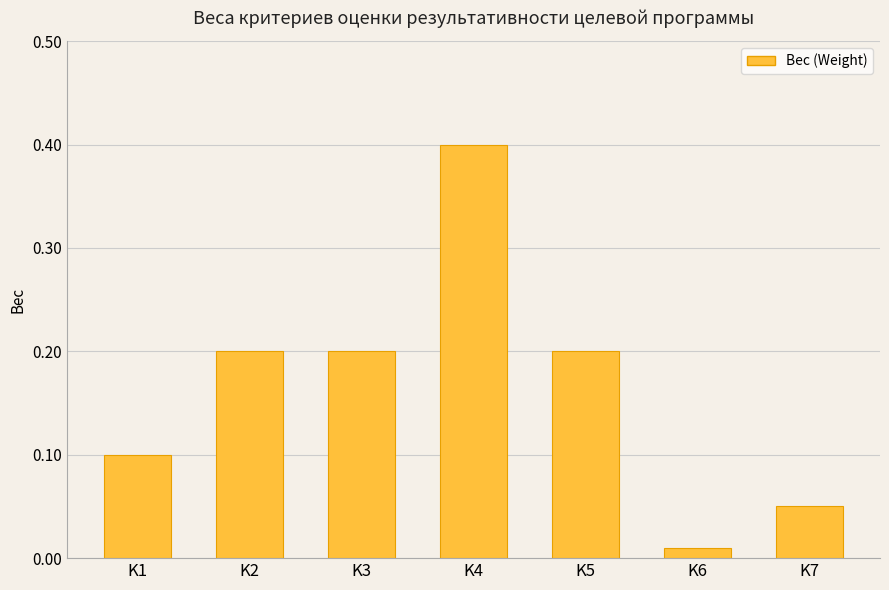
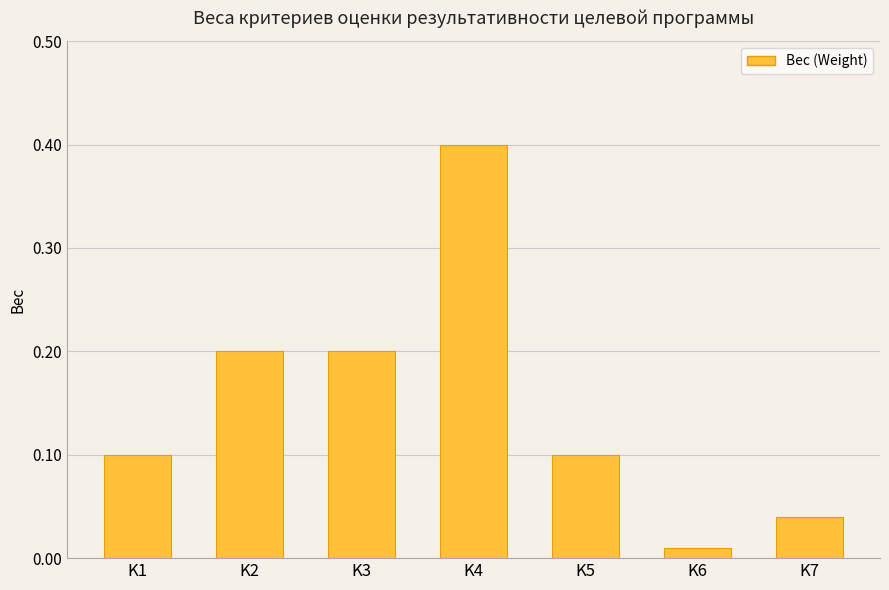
  {
    "K1": 0.10,
    "K2": 0.20,
    "K3": 0.20,
    "K4": 0.40,
-   "K5": 0.2,
+   "K5": 0.1,
    "K6": 0.01,
-   "K7": 0.05
+   "K7": 0.04
  }
